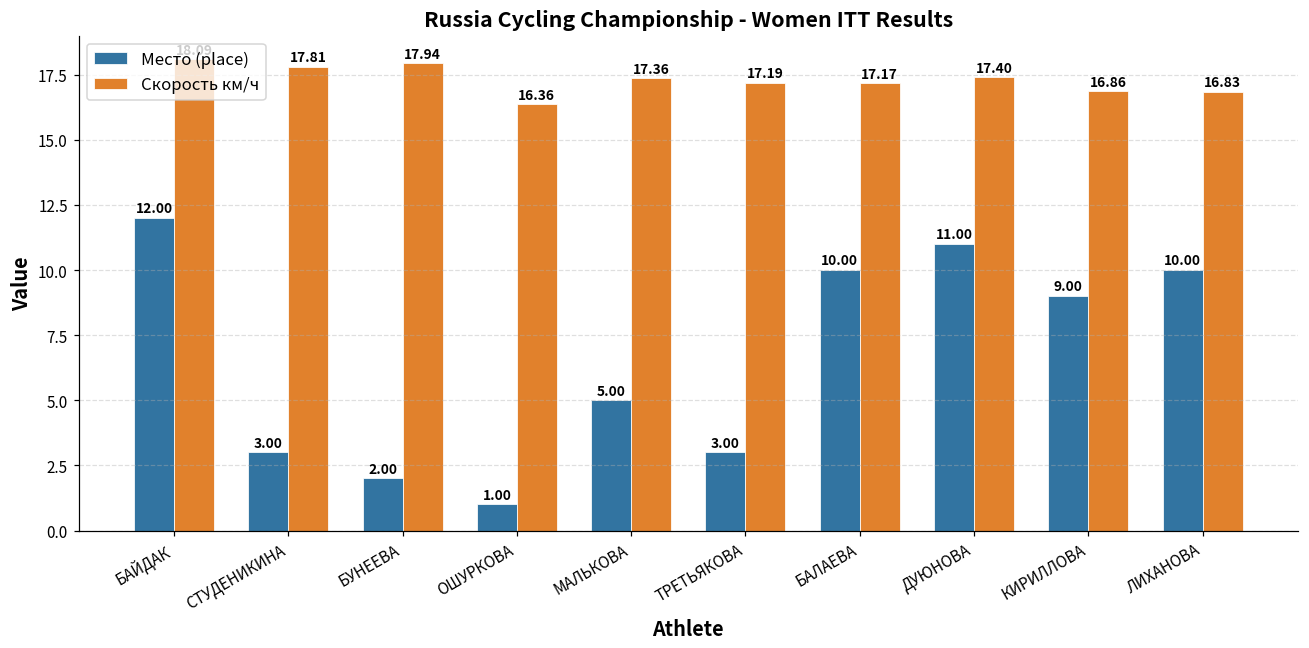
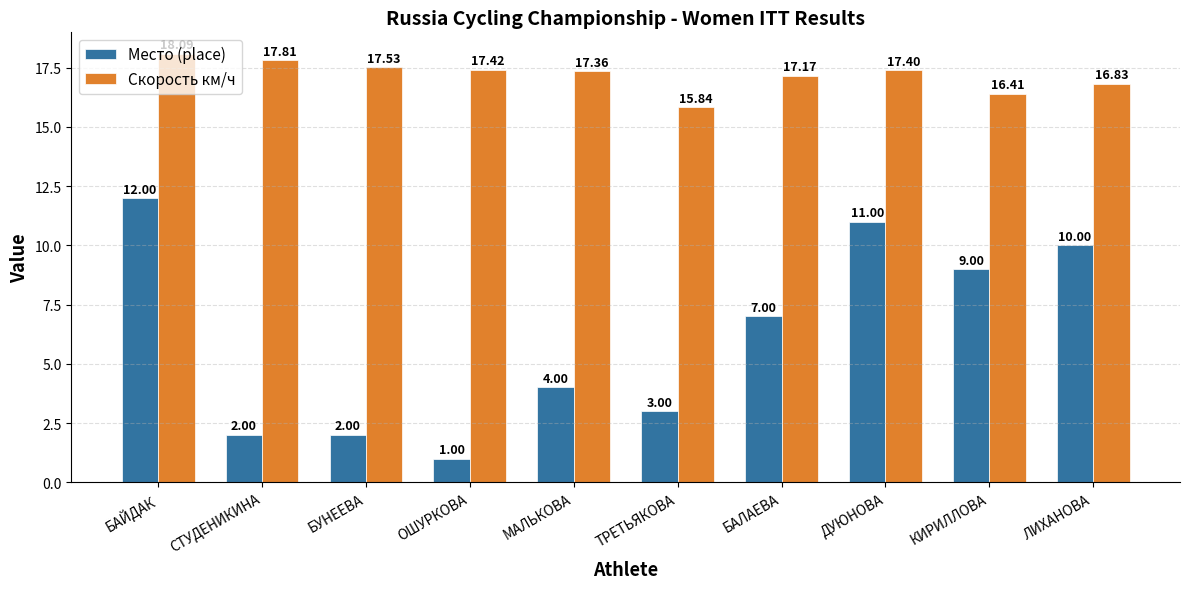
  {
    "Место (place)": {
      "БАЙДАК": 12.00,
-     "СТУДЕНИКИНА": 3.00,
+     "СТУДЕНИКИНА": 2.00,
      "БУНЕЕВА": 2.00,
      "ОШУРКОВА": 1.00,
-     "МАЛЬКОВА": 5.00,
+     "МАЛЬКОВА": 4.00,
      "ТРЕТЬЯКОВА": 3.00,
-     "БАЛАЕВА": 10.00,
+     "БАЛАЕВА": 7.00,
      "ДУЮНОВА": 11.00,
      "КИРИЛЛОВА": 9.00,
      "ЛИХАНОВА": 10.00
    },
    "Скорость км/ч": {
      "СТУДЕНИКИНА": 17.81,
-     "БУНЕЕВА": 17.94,
-     "ОШУРКОВА": 16.36,
+     "БУНЕЕВА": 17.53,
+     "ОШУРКОВА": 17.42,
      "МАЛЬКОВА": 17.36,
-     "ТРЕТЬЯКОВА": 17.19,
+     "ТРЕТЬЯКОВА": 15.84,
      "БАЛАЕВА": 17.17,
      "ДУЮНОВА": 17.40,
-     "КИРИЛЛОВА": 16.86,
+     "КИРИЛЛОВА": 16.41,
      "ЛИХАНОВА": 16.83
    }
  }
